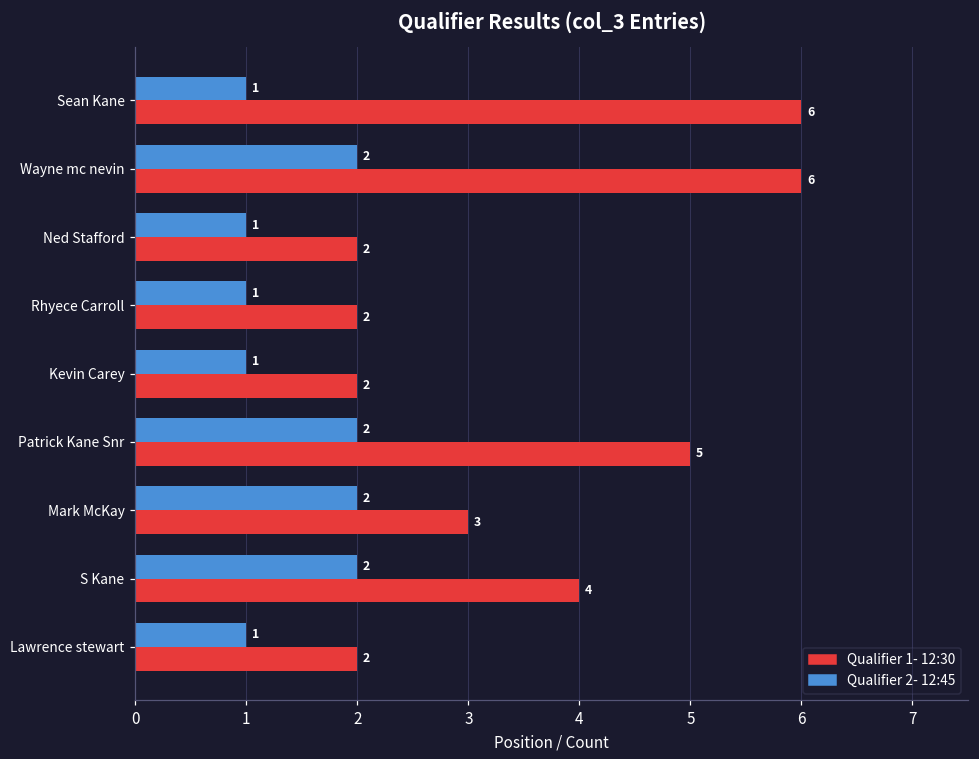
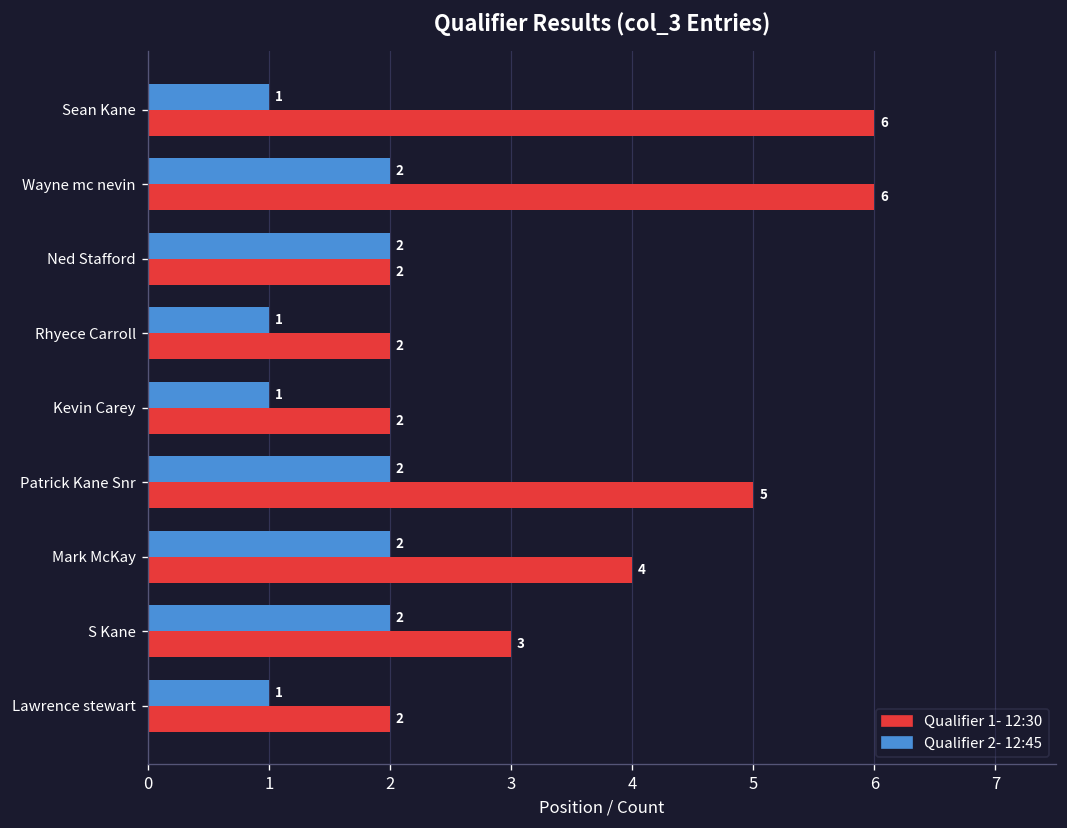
  {
    "Qualifier 1- 12:30": {
      "Sean Kane": 6,
      "Wayne mc nevin": 6,
      "Ned Stafford": 2,
      "Rhyece Carroll": 2,
      "Kevin Carey": 2,
      "Patrick Kane Snr": 5,
-     "Mark McKay": 3,
-     "S Kane": 4,
+     "Mark McKay": 4,
+     "S Kane": 3,
      "Lawrence stewart": 2
    },
    "Qualifier 2- 12:45": {
      "Sean Kane": 1,
      "Wayne mc nevin": 2,
-     "Ned Stafford": 1,
+     "Ned Stafford": 2,
      "Rhyece Carroll": 1,
      "Kevin Carey": 1,
      "Patrick Kane Snr": 2,
      "Mark McKay": 2,
      "S Kane": 2,
      "Lawrence stewart": 1
    }
  }
